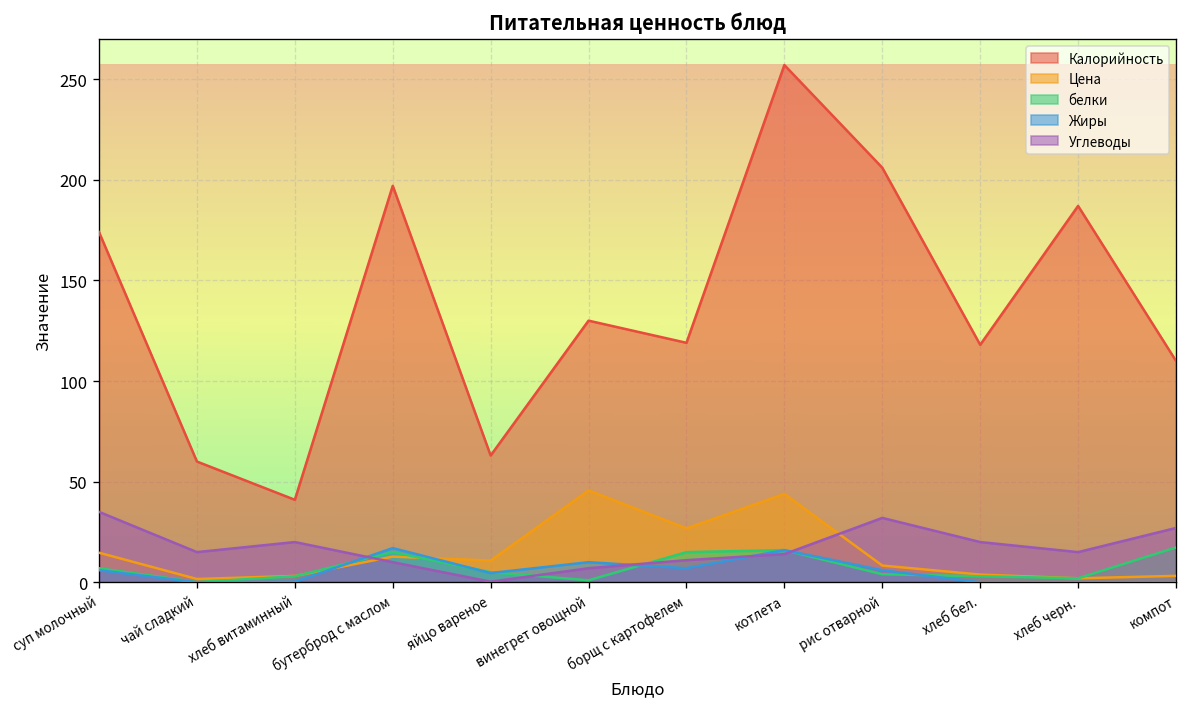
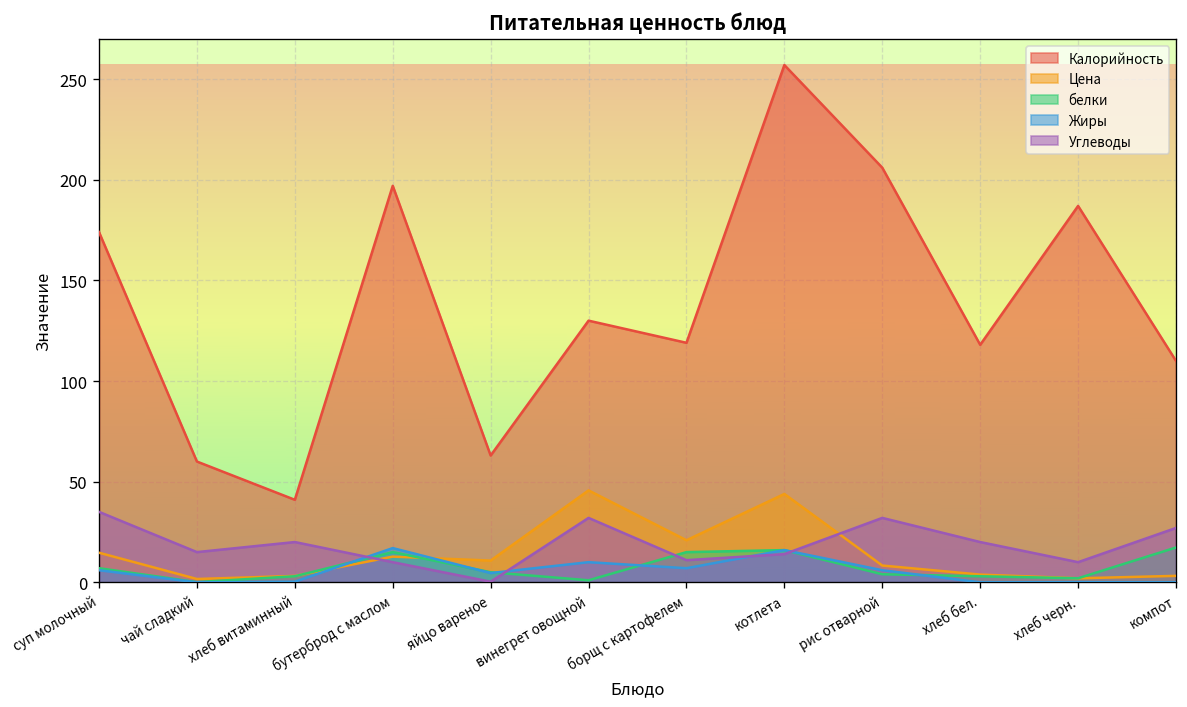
  {
    "Калорийность": {
      "суп молочный": 174,
      "чай сладкий": 60,
      "хлеб витаминный": 41,
      "бутерброд с маслом": 197,
      "яйцо вареное": 63,
      "винегрет овощной": 130,
      "борщ с картофелем": 119,
      "котлета": 257,
      "рис отварной": 206,
      "хлеб бел.": 118,
      "хлеб черн.": 187,
      "компот": 110
    },
    "Цена": {
      "суп молочный": 15,
      "чай сладкий": 2,
      "бутерброд с маслом": 13,
      "яйцо вареное": 11,
      "винегрет овощной": 46,
-     "борщ с картофелем": 27,
+     "борщ с картофелем": 21,
      "котлета": 44,
      "рис отварной": 8,
      "компот": 3
    },
    "белки": {
      "бутерброд с маслом": 15,
      "винегрет овощной": 1,
      "борщ с картофелем": 15,
      "рис отварной": 4,
      "компот": 17
    },
    "Жиры": {
      "хлеб витаминный": 0,
      "бутерброд с маслом": 17,
      "винегрет овощной": 10,
      "борщ с картофелем": 7,
      "рис отварной": 6,
      "хлеб бел.": 0,
      "хлеб черн.": 0,
      "компот": 0
    },
    "Углеводы": {
      "суп молочный": 35,
      "чай сладкий": 15,
      "хлеб витаминный": 20,
      "бутерброд с маслом": 10,
      "яйцо вареное": 0,
-     "винегрет овощной": 7,
+     "винегрет овощной": 32,
      "борщ с картофелем": 11,
      "котлета": 14,
      "рис отварной": 32,
      "хлеб бел.": 20,
-     "хлеб черн.": 15,
+     "хлеб черн.": 10,
      "компот": 27
    }
  }
